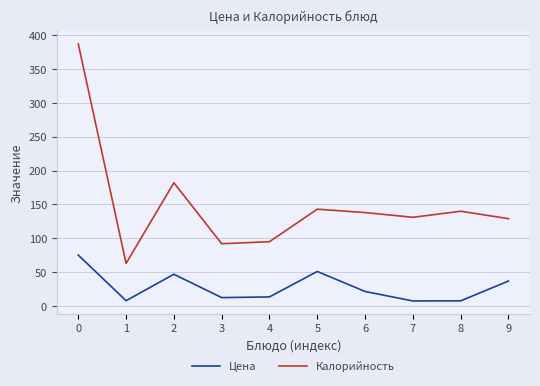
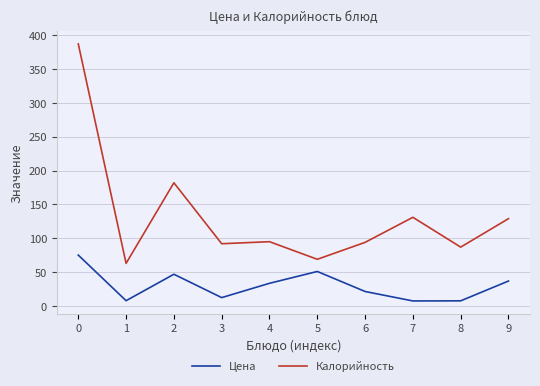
  {
    "Цена": {
      "0": 80,
      "1": 10,
      "2": 50,
      "3": 10,
-     "4": 10,
+     "4": 30,
      "5": 50,
      "6": 20,
      "7": 10,
      "8": 10,
      "9": 40
    },
    "Калорийность": {
      "0": 390,
      "1": 60,
      "2": 180,
      "3": 90,
      "4": 100,
-     "5": 140,
-     "6": 140,
+     "5": 70,
+     "6": 90,
      "7": 130,
-     "8": 140,
+     "8": 90,
      "9": 130
    }
  }
